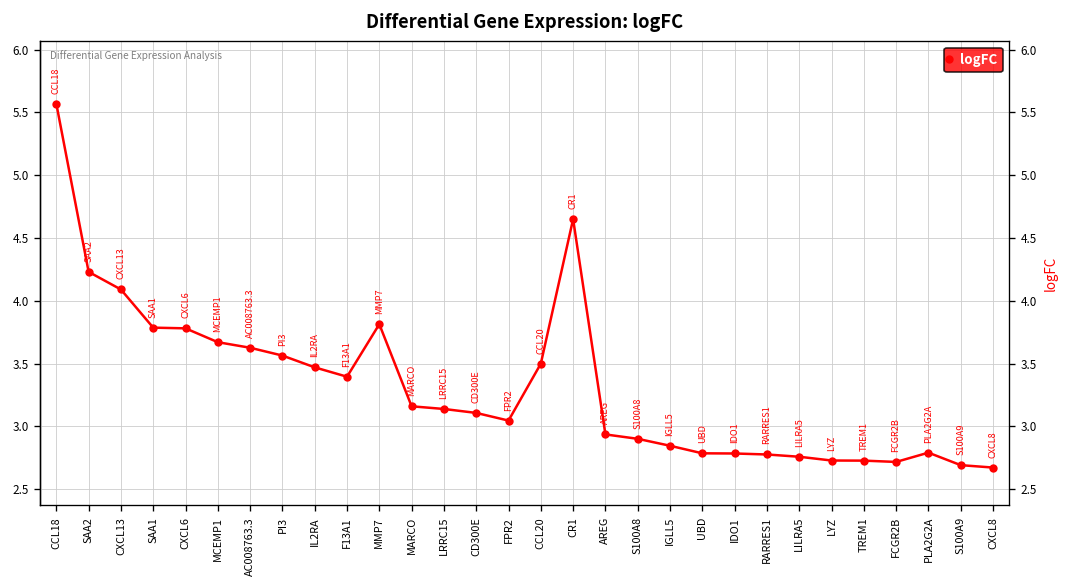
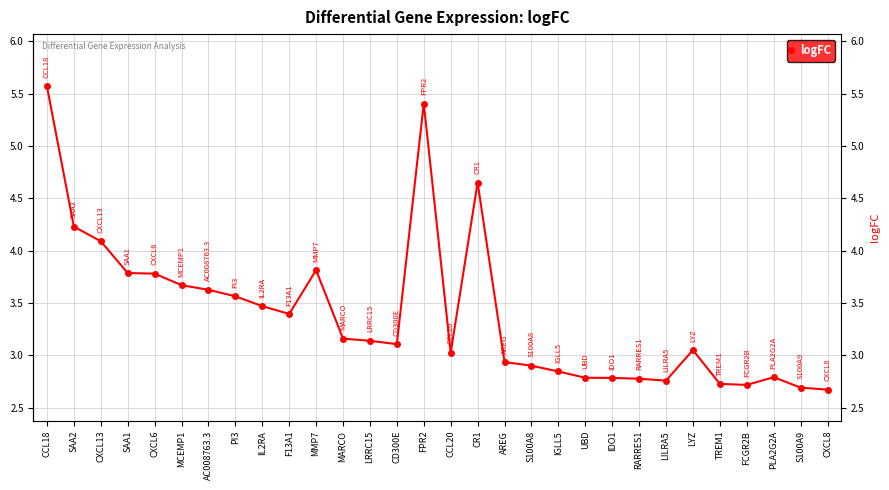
  {
    "CCL18": 5.57,
    "SAA2": 4.23,
    "CXCL13": 4.09,
    "SAA1": 3.79,
    "CXCL6": 3.78,
    "MCEMP1": 3.67,
    "AC008763.3": 3.63,
    "PI3": 3.56,
    "IL2RA": 3.47,
    "F13A1": 3.40,
    "MMP7": 3.81,
    "MARCO": 3.16,
    "LRRC15": 3.14,
    "CD300E": 3.11,
-   "FPR2": 3.05,
-   "CCL20": 3.50,
+   "FPR2": 5.41,
+   "CCL20": 3.02,
    "CR1": 4.65,
    "AREG": 2.94,
    "S100A8": 2.90,
    "IGLL5": 2.85,
    "UBD": 2.79,
    "IDO1": 2.78,
    "RARRES1": 2.78,
    "LILRA5": 2.76,
-   "LYZ": 2.73,
+   "LYZ": 3.05,
    "TREM1": 2.73,
    "FCGR2B": 2.72,
    "PLA2G2A": 2.79,
    "S100A9": 2.69,
    "CXCL8": 2.67
  }
